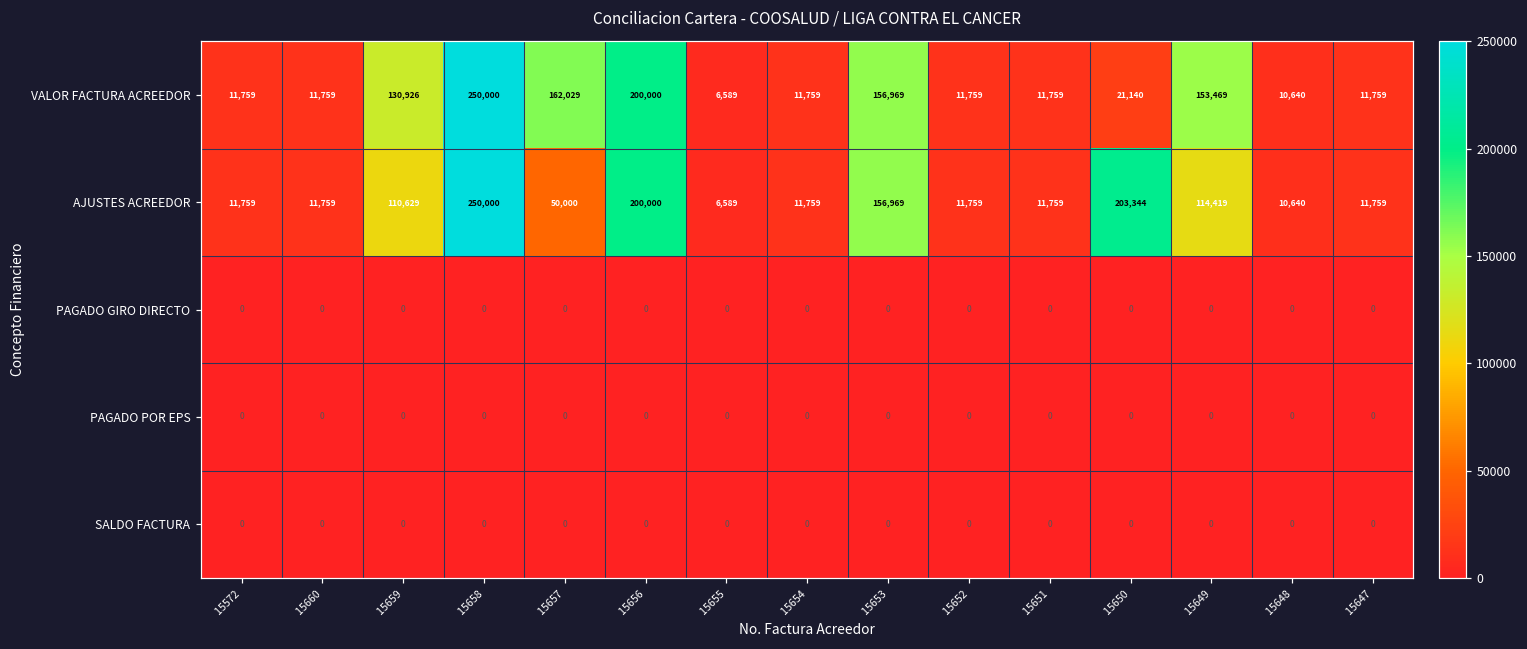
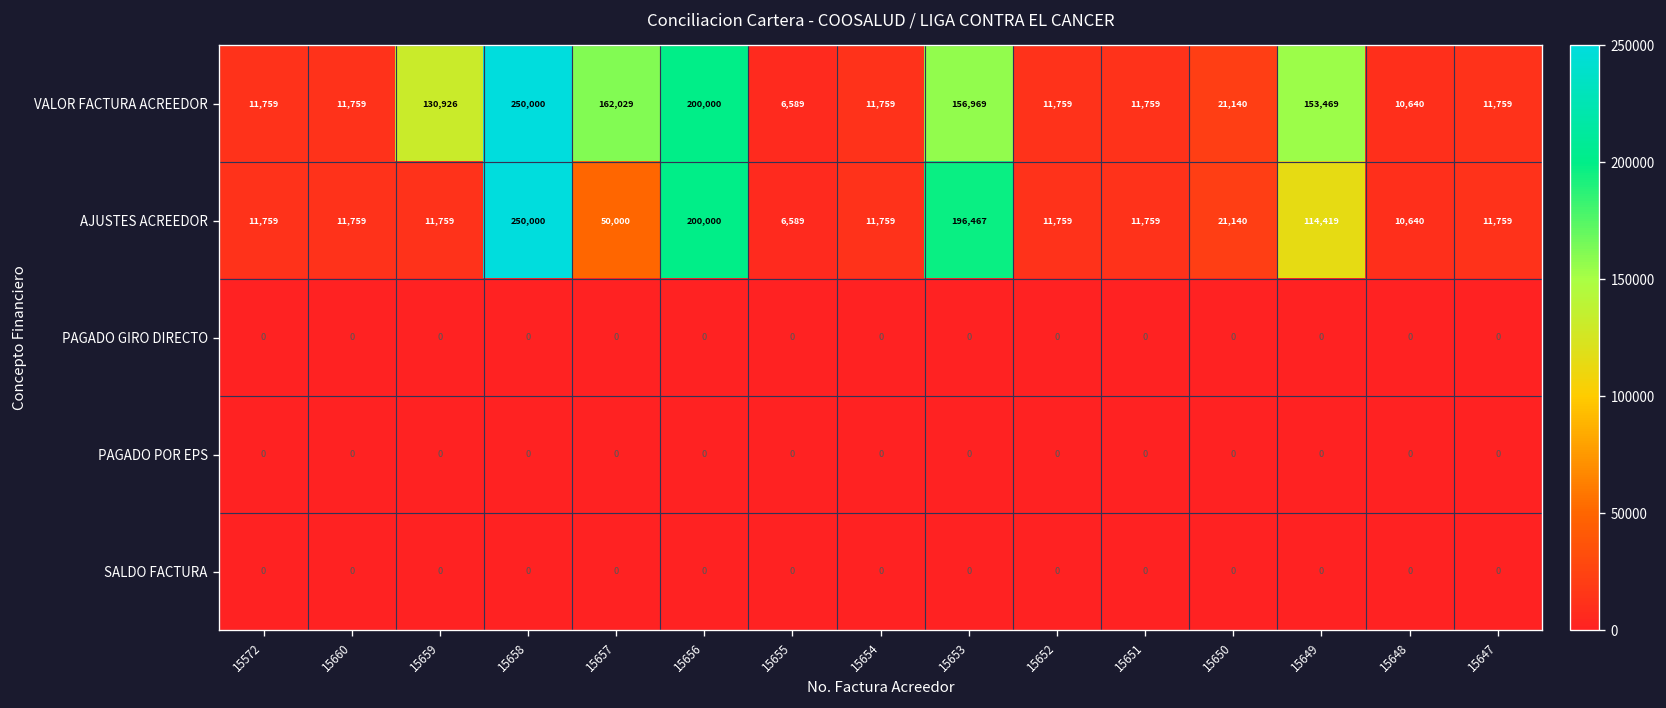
  {
    "VALOR FACTURA ACREEDOR": {
      "15572": "11,759",
      "15660": "11,759",
      "15659": "130,926",
      "15658": "250,000",
      "15657": "162,029",
      "15656": "200,000",
      "15655": "6,589",
      "15654": "11,759",
      "15653": "156,969",
      "15652": "11,759",
      "15651": "11,759",
      "15650": "21,140",
      "15649": "153,469",
      "15648": "10,640",
      "15647": "11,759"
    },
    "AJUSTES ACREEDOR": {
      "15572": "11,759",
      "15660": "11,759",
-     "15659": "110,629",
+     "15659": "11,759",
      "15658": "250,000",
      "15657": "50,000",
      "15656": "200,000",
      "15655": "6,589",
      "15654": "11,759",
-     "15653": "156,969",
+     "15653": "196,467",
      "15652": "11,759",
      "15651": "11,759",
-     "15650": "203,344",
+     "15650": "21,140",
      "15649": "114,419",
      "15648": "10,640",
      "15647": "11,759"
    },
    "PAGADO GIRO DIRECTO": {
      "15572": "0",
      "15660": "0",
      "15659": "0",
      "15658": "0",
      "15657": "0",
      "15656": "0",
      "15655": "0",
      "15654": "0",
      "15653": "0",
      "15652": "0",
      "15651": "0",
      "15650": "0",
      "15649": "0",
      "15648": "0",
      "15647": "0"
    },
    "PAGADO POR EPS": {
      "15572": "0",
      "15660": "0",
      "15659": "0",
      "15658": "0",
      "15657": "0",
      "15656": "0",
      "15655": "0",
      "15654": "0",
      "15653": "0",
      "15652": "0",
      "15651": "0",
      "15650": "0",
      "15649": "0",
      "15648": "0",
      "15647": "0"
    },
    "SALDO FACTURA": {
      "15572": "0",
      "15660": "0",
      "15659": "0",
      "15658": "0",
      "15657": "0",
      "15656": "0",
      "15655": "0",
      "15654": "0",
      "15653": "0",
      "15652": "0",
      "15651": "0",
      "15650": "0",
      "15649": "0",
      "15648": "0",
      "15647": "0"
    }
  }
